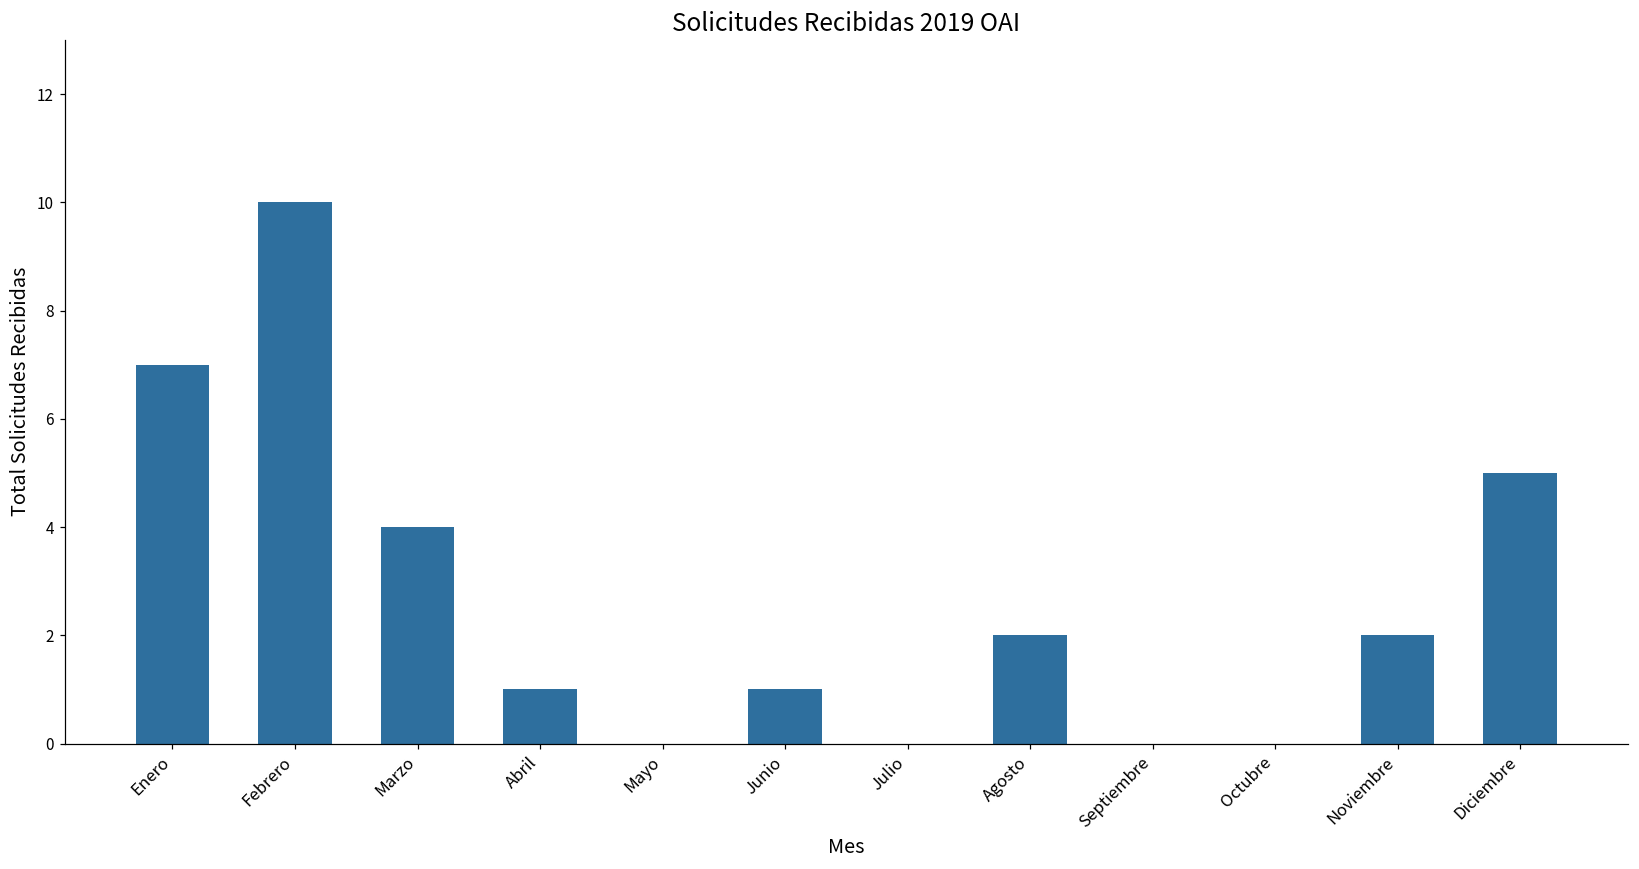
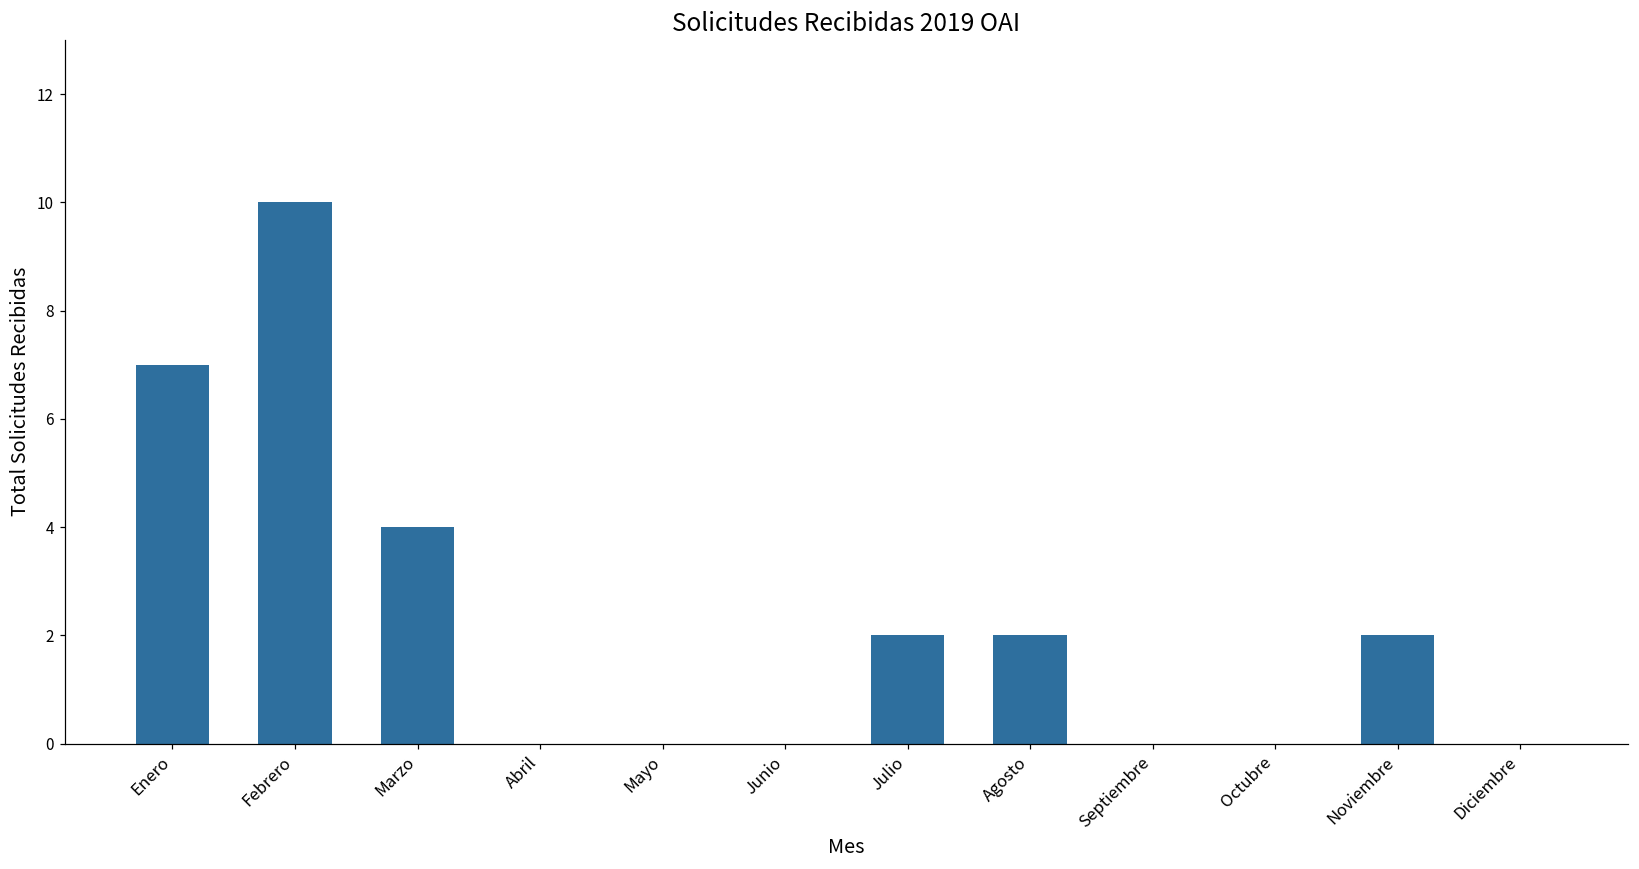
  {
    "Enero": 7,
    "Febrero": 10,
    "Marzo": 4,
-   "Abril": 1,
+   "Abril": 0,
    "Mayo": 0,
-   "Junio": 1,
-   "Julio": 0,
+   "Junio": 0,
+   "Julio": 2,
    "Agosto": 2,
    "Septiembre": 0,
    "Octubre": 0,
    "Noviembre": 2,
-   "Diciembre": 5
+   "Diciembre": 0
  }
